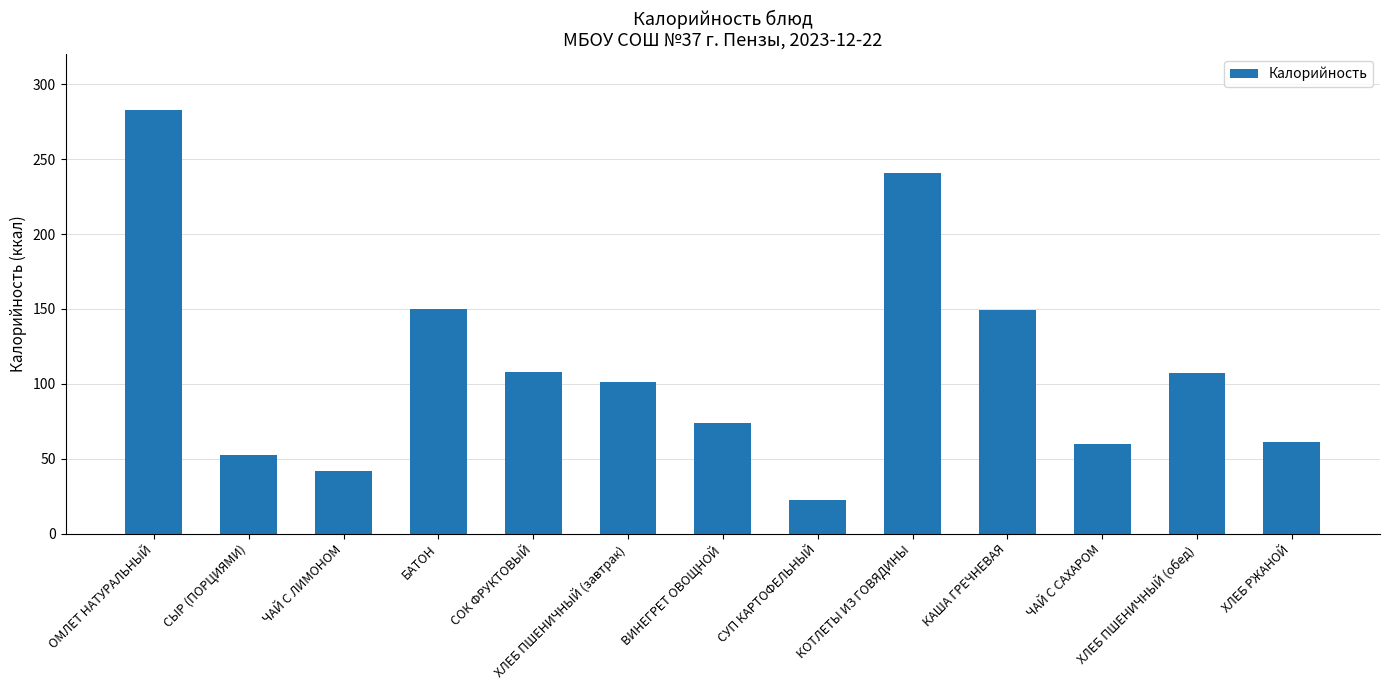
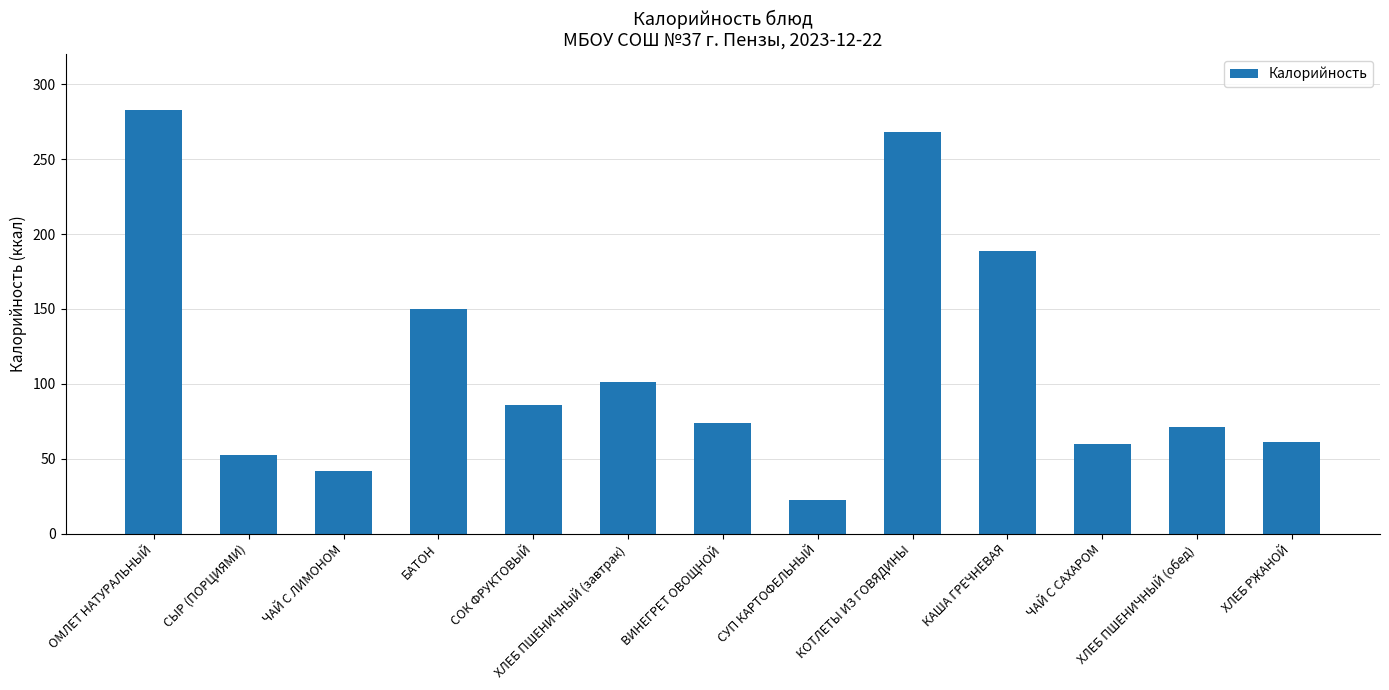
  {
    "ОМЛЕТ НАТУРАЛЬНЫЙ": 283,
    "СЫР (ПОРЦИЯМИ)": 52,
    "ЧАЙ С ЛИМОНОМ": 42,
    "БАТОН": 150,
-   "СОК ФРУКТОВЫЙ": 108,
+   "СОК ФРУКТОВЫЙ": 86,
    "ХЛЕБ ПШЕНИЧНЫЙ (завтрак)": 101,
    "ВИНЕГРЕТ ОВОЩНОЙ": 74,
    "СУП КАРТОФЕЛЬНЫЙ": 23,
-   "КОТЛЕТЫ ИЗ ГОВЯДИНЫ": 241,
-   "КАША ГРЕЧНЕВАЯ": 149,
+   "КОТЛЕТЫ ИЗ ГОВЯДИНЫ": 268,
+   "КАША ГРЕЧНЕВАЯ": 189,
    "ЧАЙ С САХАРОМ": 60,
-   "ХЛЕБ ПШЕНИЧНЫЙ (обед)": 107,
+   "ХЛЕБ ПШЕНИЧНЫЙ (обед)": 71,
    "ХЛЕБ РЖАНОЙ": 61
  }
